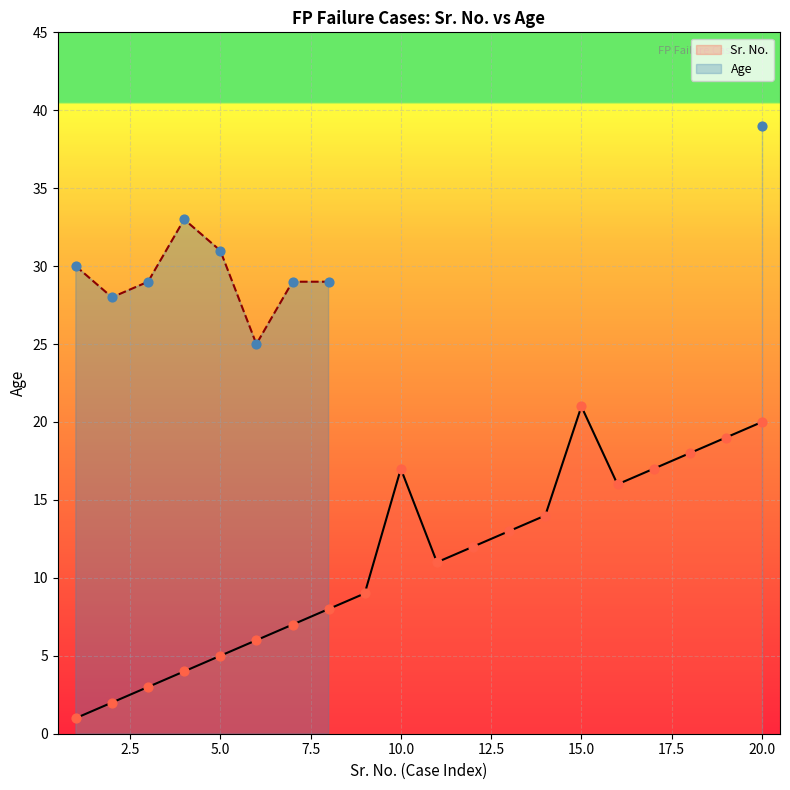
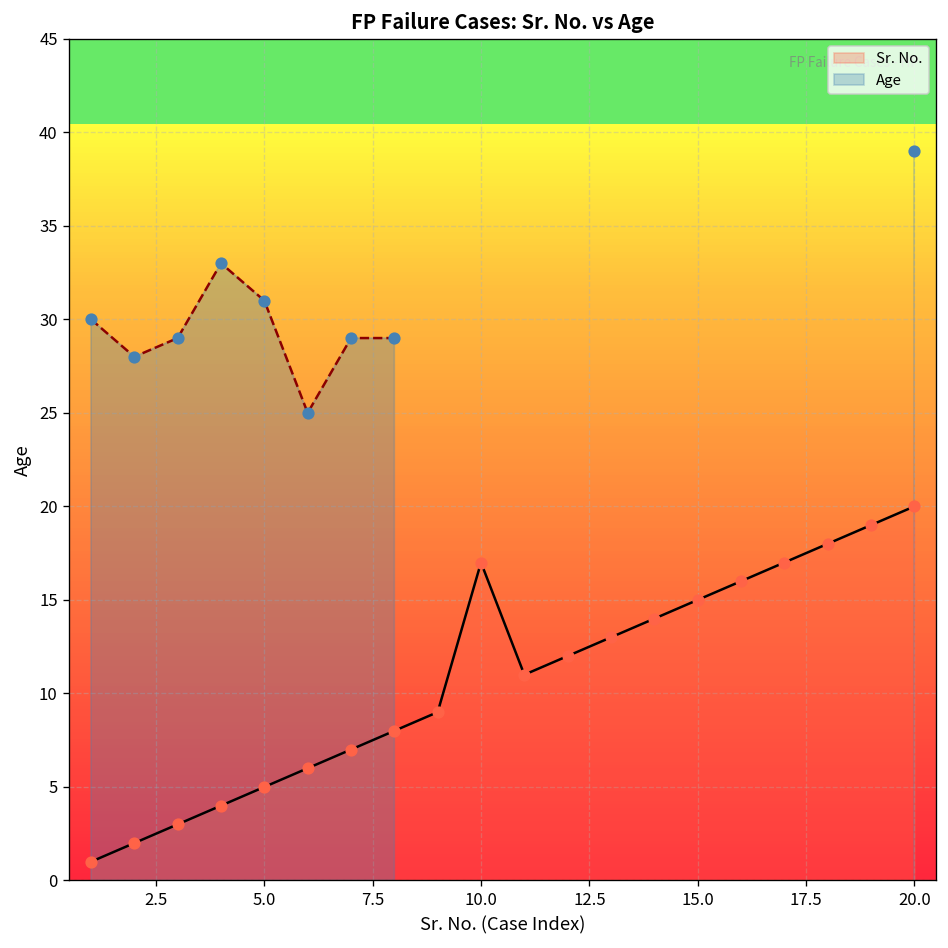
  {
    "Sr. No.": {
      "5.0": 5,
      "10.0": 17,
-     "15.0": 21,
+     "15.0": 15,
      "20.0": 20
    }
  }
